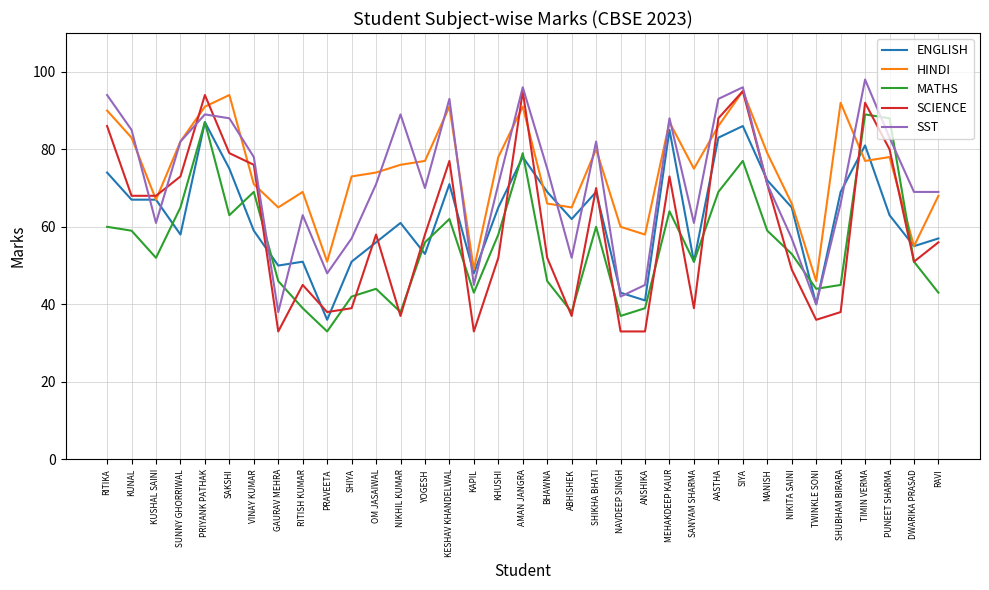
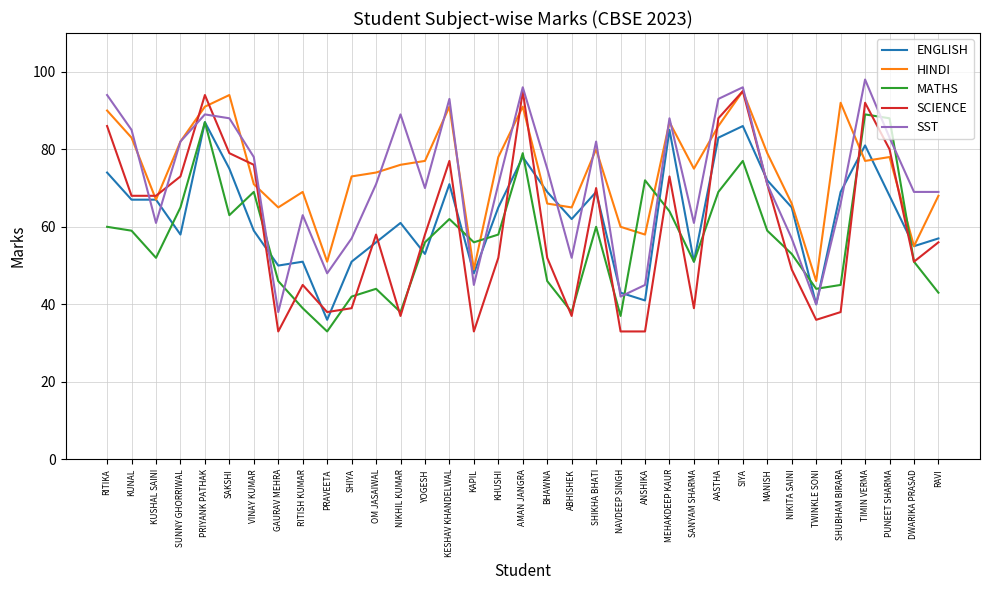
  {
    "ENGLISH": {
      "RITIKA": 74,
      "KUNAL": 67,
      "SUNNY GHORRIWAL": 58,
      "SAKSHI": 75,
      "VINAY KUMAR": 59,
      "GAURAV MEHRA": 50,
      "RITISH KUMAR": 51,
      "PRAVEETA": 36,
      "SHIYA": 51,
      "OM JASAIWAL": 56,
      "NIKHIL KUMAR": 61,
      "YOGESH": 53,
      "KESHAV KHANDELWAL": 71,
      "KAPIL": 48,
      "KHUSHI": 65,
      "AMAN JANGRA": 78,
      "BHAWNA": 69,
      "ABHISHEK": 62,
      "SHIKHA BHATI": 69,
      "NAVDEEP SINGH": 43,
      "ANSHIKA": 41,
      "MEHAKDEEP KAUR": 85,
      "AASTHA": 83,
      "SIYA": 86,
      "MANISH": 72,
      "NIKITA SAINI": 65,
      "SHUBHAM BIRARA": 69,
      "TIMIN VERMA": 81,
-     "PUNEET SHARMA": 63,
+     "PUNEET SHARMA": 68,
      "RAVI": 57
    },
    "HINDI": {
      "RITIKA": 90,
      "KUNAL": 83,
      "PRIYANK PATHAK": 91,
      "SAKSHI": 94,
      "VINAY KUMAR": 71,
      "GAURAV MEHRA": 65,
      "RITISH KUMAR": 69,
      "PRAVEETA": 51,
      "SHIYA": 73,
      "OM JASAIWAL": 74,
      "NIKHIL KUMAR": 76,
      "YOGESH": 77,
      "KESHAV KHANDELWAL": 91,
      "KAPIL": 49,
      "KHUSHI": 78,
      "AMAN JANGRA": 91,
      "BHAWNA": 66,
      "ABHISHEK": 65,
      "SHIKHA BHATI": 80,
      "NAVDEEP SINGH": 60,
      "ANSHIKA": 58,
      "MEHAKDEEP KAUR": 87,
      "SANYAM SHARMA": 75,
      "AASTHA": 86,
      "MANISH": 79,
      "NIKITA SAINI": 66,
      "TWINKLE SONI": 46,
      "SHUBHAM BIRARA": 92,
      "TIMIN VERMA": 77,
      "PUNEET SHARMA": 78,
      "RAVI": 68
    },
    "MATHS": {
      "RITIKA": 60,
      "KUNAL": 59,
      "KUSHAL SAINI": 52,
      "SUNNY GHORRIWAL": 65,
      "SAKSHI": 63,
      "VINAY KUMAR": 69,
      "GAURAV MEHRA": 46,
      "RITISH KUMAR": 39,
      "PRAVEETA": 33,
      "SHIYA": 42,
      "OM JASAIWAL": 44,
      "NIKHIL KUMAR": 38,
      "YOGESH": 56,
      "KESHAV KHANDELWAL": 62,
-     "KAPIL": 43,
+     "KAPIL": 56,
      "KHUSHI": 58,
      "AMAN JANGRA": 79,
      "BHAWNA": 46,
      "ABHISHEK": 38,
      "SHIKHA BHATI": 60,
      "NAVDEEP SINGH": 37,
-     "ANSHIKA": 39,
+     "ANSHIKA": 72,
      "MEHAKDEEP KAUR": 64,
      "AASTHA": 69,
      "SIYA": 77,
      "MANISH": 59,
      "NIKITA SAINI": 53,
      "TWINKLE SONI": 44,
      "SHUBHAM BIRARA": 45,
      "TIMIN VERMA": 89,
      "RAVI": 43
    },
    "SCIENCE": {
      "RITIKA": 86,
      "KUNAL": 68,
      "KUSHAL SAINI": 68,
      "SUNNY GHORRIWAL": 73,
      "PRIYANK PATHAK": 94,
      "SAKSHI": 79,
      "VINAY KUMAR": 76,
      "GAURAV MEHRA": 33,
      "RITISH KUMAR": 45,
      "PRAVEETA": 38,
      "SHIYA": 39,
      "OM JASAIWAL": 58,
      "NIKHIL KUMAR": 37,
      "YOGESH": 58,
      "KESHAV KHANDELWAL": 77,
      "KAPIL": 33,
      "KHUSHI": 52,
      "AMAN JANGRA": 95,
      "BHAWNA": 52,
      "ABHISHEK": 37,
      "SHIKHA BHATI": 70,
      "NAVDEEP SINGH": 33,
      "ANSHIKA": 33,
      "MEHAKDEEP KAUR": 73,
      "SANYAM SHARMA": 39,
      "AASTHA": 88,
      "NIKITA SAINI": 49,
      "TWINKLE SONI": 36,
      "SHUBHAM BIRARA": 38,
      "TIMIN VERMA": 92,
      "PUNEET SHARMA": 80,
      "RAVI": 56
    },
    "SST": {
      "RITIKA": 94,
      "KUNAL": 85,
      "KUSHAL SAINI": 61,
      "PRIYANK PATHAK": 89,
      "SAKSHI": 88,
      "VINAY KUMAR": 78,
      "GAURAV MEHRA": 38,
      "RITISH KUMAR": 63,
      "PRAVEETA": 48,
      "SHIYA": 57,
      "OM JASAIWAL": 71,
      "NIKHIL KUMAR": 89,
      "YOGESH": 70,
      "KESHAV KHANDELWAL": 93,
      "KAPIL": 45,
      "KHUSHI": 71,
      "AMAN JANGRA": 96,
      "BHAWNA": 75,
      "ABHISHEK": 52,
      "SHIKHA BHATI": 82,
      "NAVDEEP SINGH": 42,
      "ANSHIKA": 45,
      "MEHAKDEEP KAUR": 88,
      "SANYAM SHARMA": 61,
      "AASTHA": 93,
      "SIYA": 96,
      "NIKITA SAINI": 57,
      "SHUBHAM BIRARA": 66,
      "TIMIN VERMA": 98,
      "DWARIKA PRASAD": 69,
      "RAVI": 69
    }
  }
